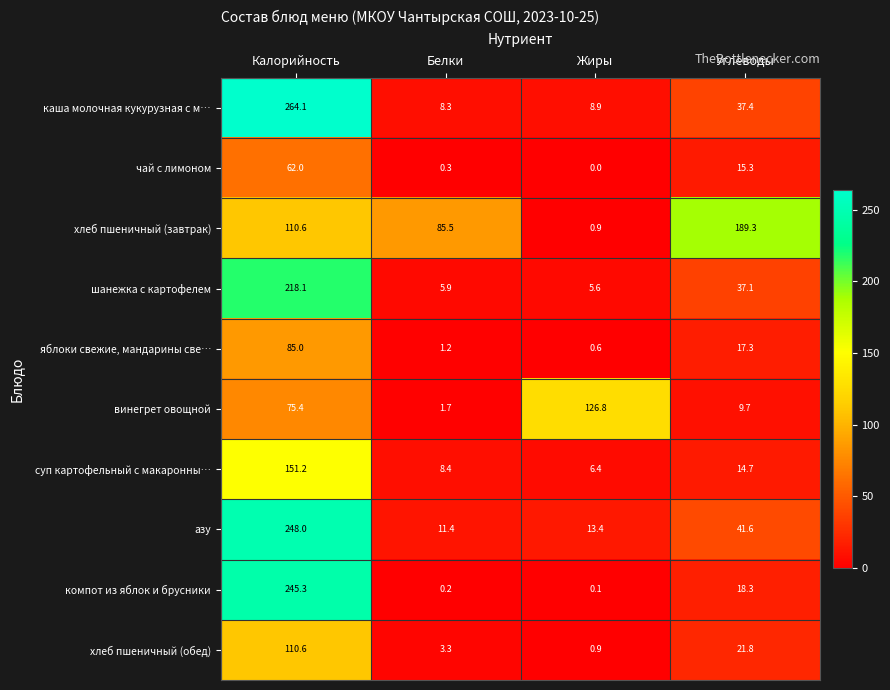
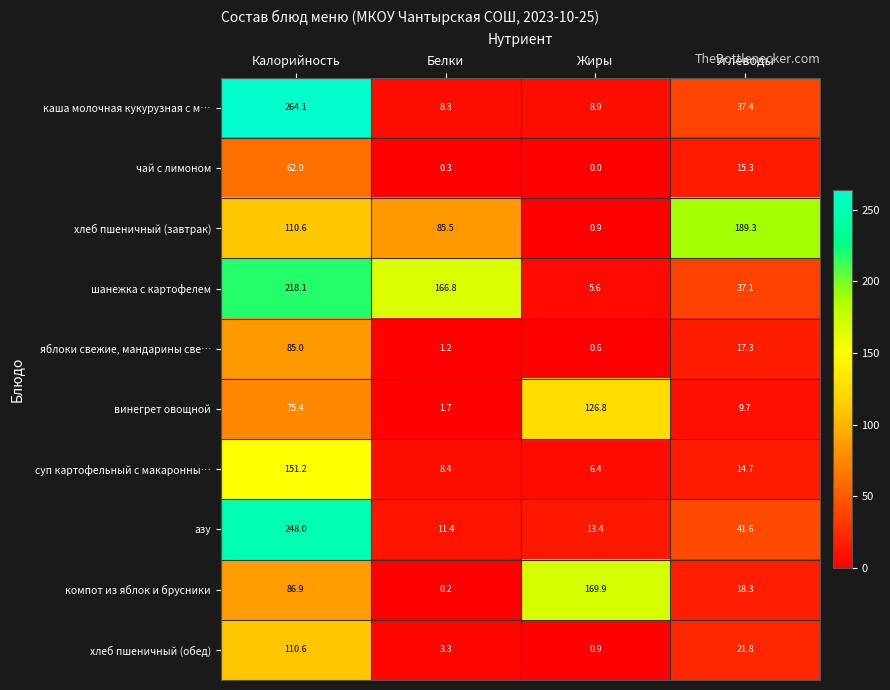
  {
    "каша молочная кукурузная с м…": {
      "Калорийность": 264.1,
      "Белки": 8.3,
      "Жиры": 8.9,
      "Углеводы": 37.4
    },
    "чай с лимоном": {
      "Калорийность": 62.0,
      "Белки": 0.3,
      "Жиры": 0.0,
      "Углеводы": 15.3
    },
    "хлеб пшеничный (завтрак)": {
      "Калорийность": 110.6,
      "Белки": 85.5,
      "Жиры": 0.9,
      "Углеводы": 189.3
    },
    "шанежка с картофелем": {
      "Калорийность": 218.1,
-     "Белки": 5.9,
+     "Белки": 166.8,
      "Жиры": 5.6,
      "Углеводы": 37.1
    },
    "яблоки свежие, мандарины све…": {
      "Калорийность": 85.0,
      "Белки": 1.2,
      "Жиры": 0.6,
      "Углеводы": 17.3
    },
    "винегрет овощной": {
      "Калорийность": 75.4,
      "Белки": 1.7,
      "Жиры": 126.8,
      "Углеводы": 9.7
    },
    "суп картофельный с макаронны…": {
      "Калорийность": 151.2,
      "Белки": 8.4,
      "Жиры": 6.4,
      "Углеводы": 14.7
    },
    "азу": {
      "Калорийность": 248.0,
      "Белки": 11.4,
      "Жиры": 13.4,
      "Углеводы": 41.6
    },
    "компот из яблок и брусники": {
-     "Калорийность": 245.3,
+     "Калорийность": 86.9,
      "Белки": 0.2,
-     "Жиры": 0.1,
+     "Жиры": 169.9,
      "Углеводы": 18.3
    },
    "хлеб пшеничный (обед)": {
      "Калорийность": 110.6,
      "Белки": 3.3,
      "Жиры": 0.9,
      "Углеводы": 21.8
    }
  }
